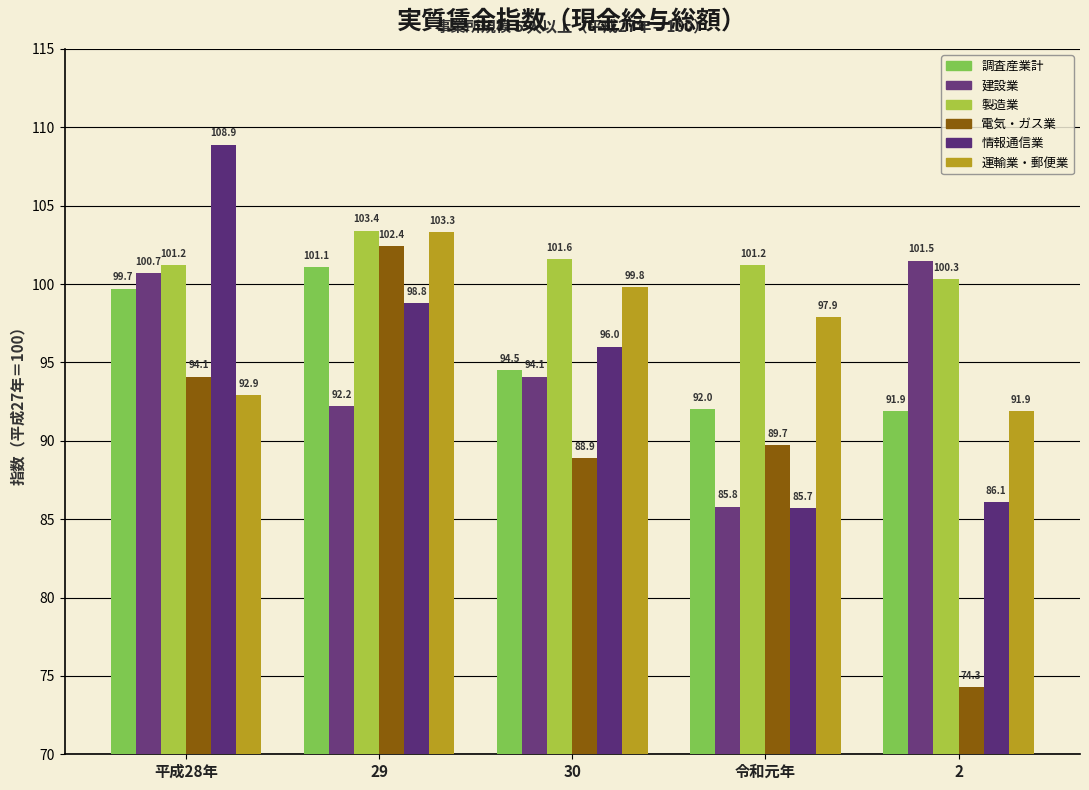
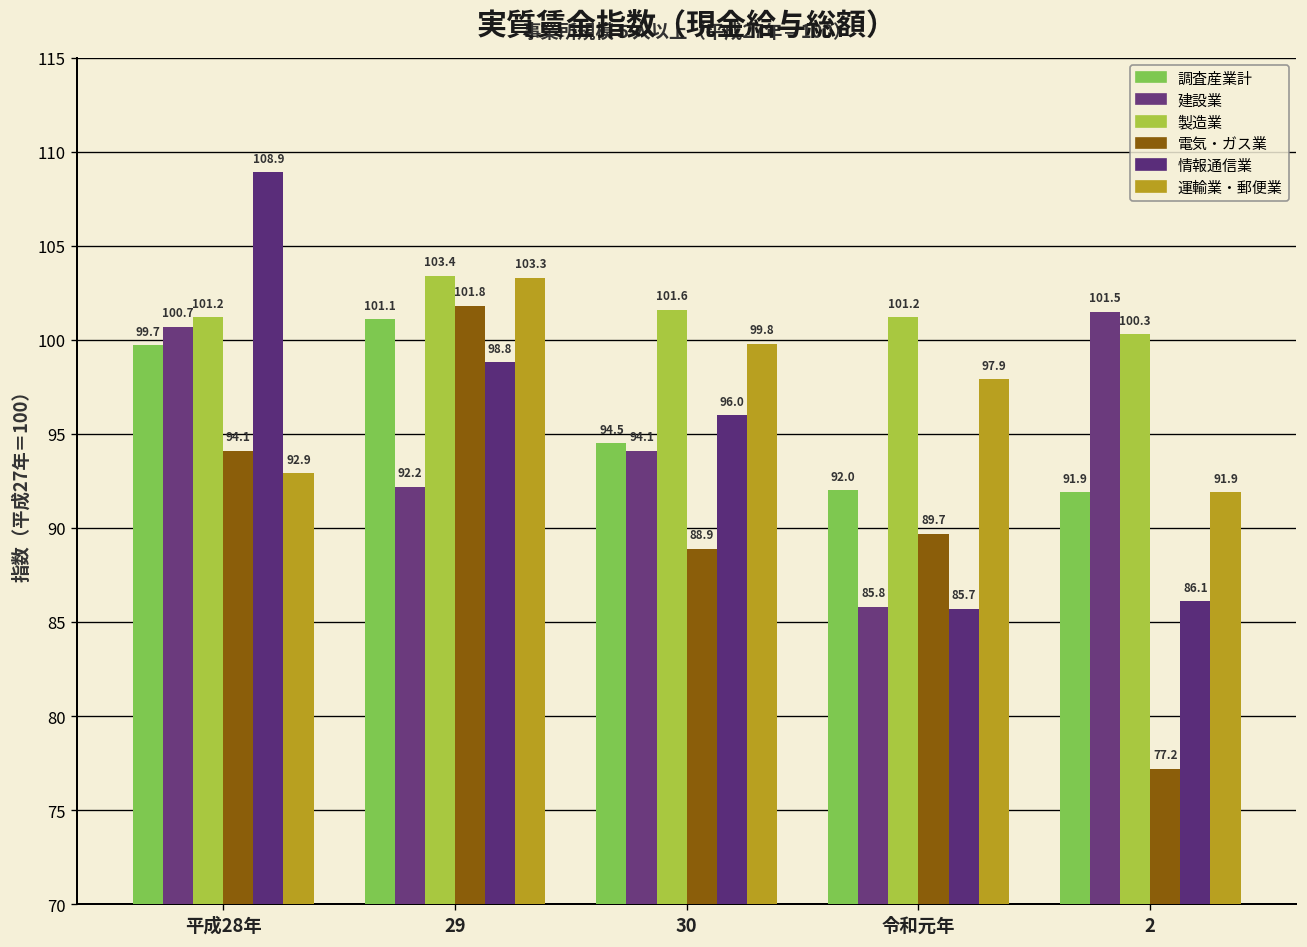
  {
    "電気・ガス業": {
      "平成28年": 94.1,
-     "29": 102.4,
+     "29": 101.8,
      "30": 88.9,
      "令和元年": 89.7,
-     "2": 74.3
+     "2": 77.2
    }
  }
